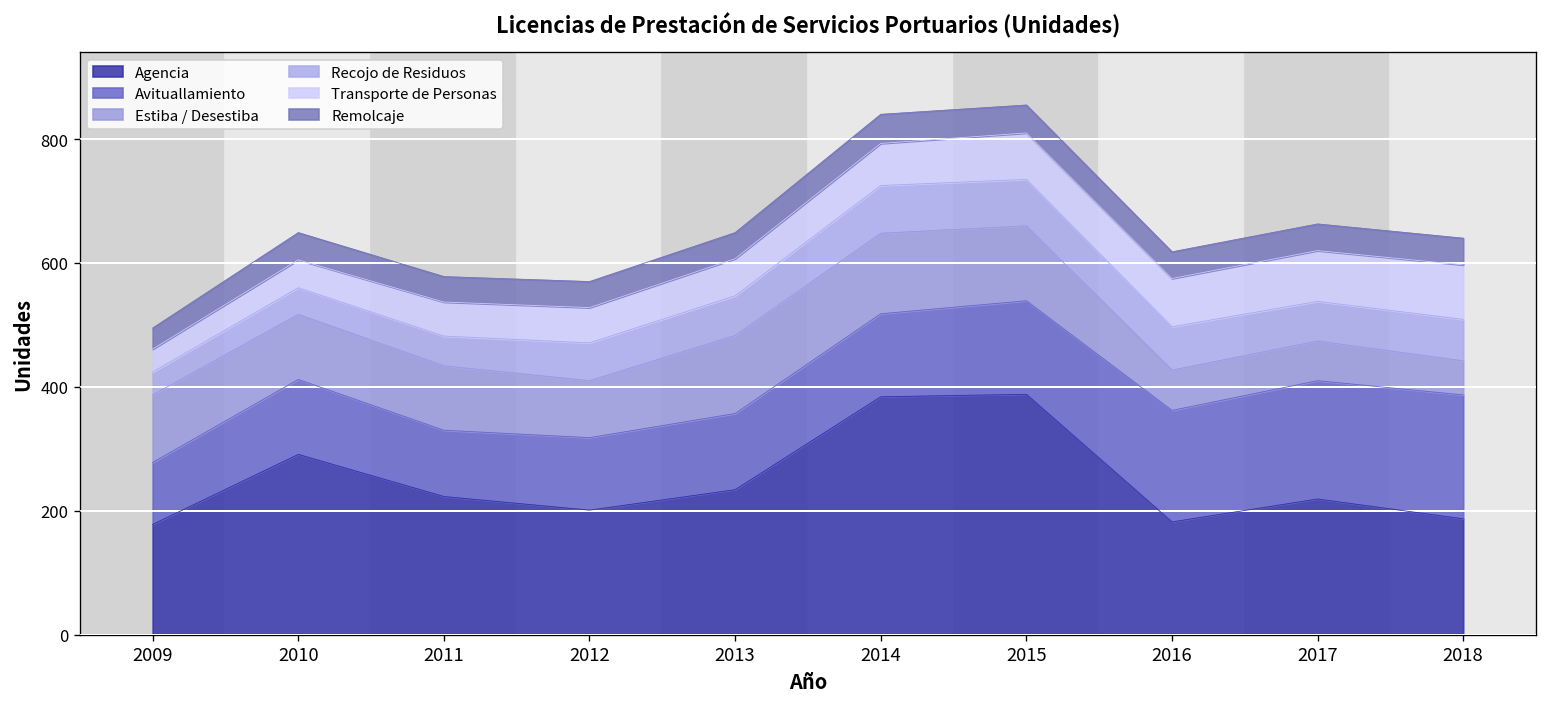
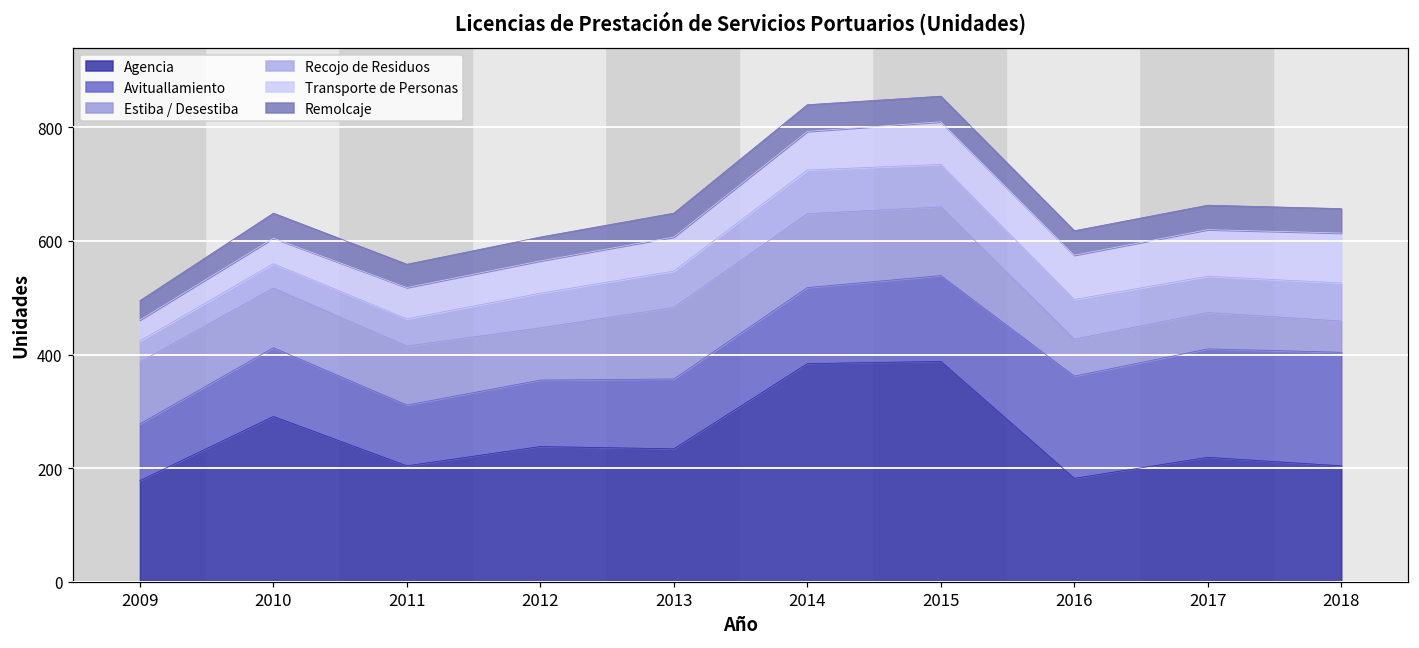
  {
    "Agencia": {
      "2009": 180,
      "2010": 290,
-     "2011": 220,
-     "2012": 200,
+     "2011": 200,
+     "2012": 240,
      "2013": 230,
      "2014": 380,
      "2015": 390,
      "2016": 180,
      "2017": 220,
-     "2018": 190
+     "2018": 200
    }
  }
